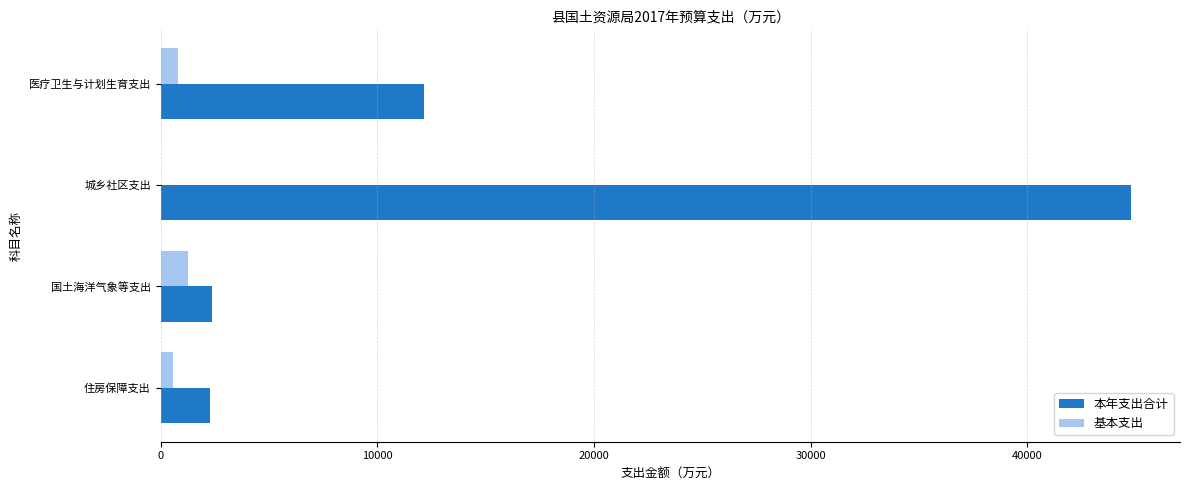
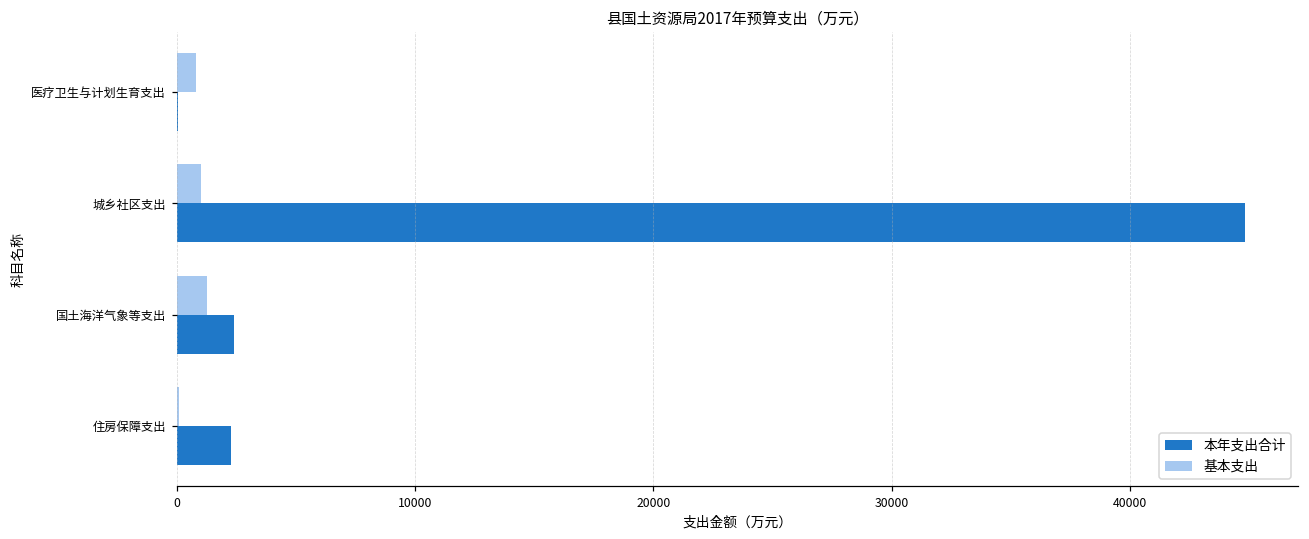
  {
    "本年支出合计": {
-     "医疗卫生与计划生育支出": 12100,
+     "医疗卫生与计划生育支出": 0,
      "城乡社区支出": 44800,
      "国土海洋气象等支出": 2400,
      "住房保障支出": 2300
    },
    "基本支出": {
      "医疗卫生与计划生育支出": 800,
-     "城乡社区支出": 0,
+     "城乡社区支出": 1000,
      "国土海洋气象等支出": 1300,
-     "住房保障支出": 600
+     "住房保障支出": 100
    }
  }
